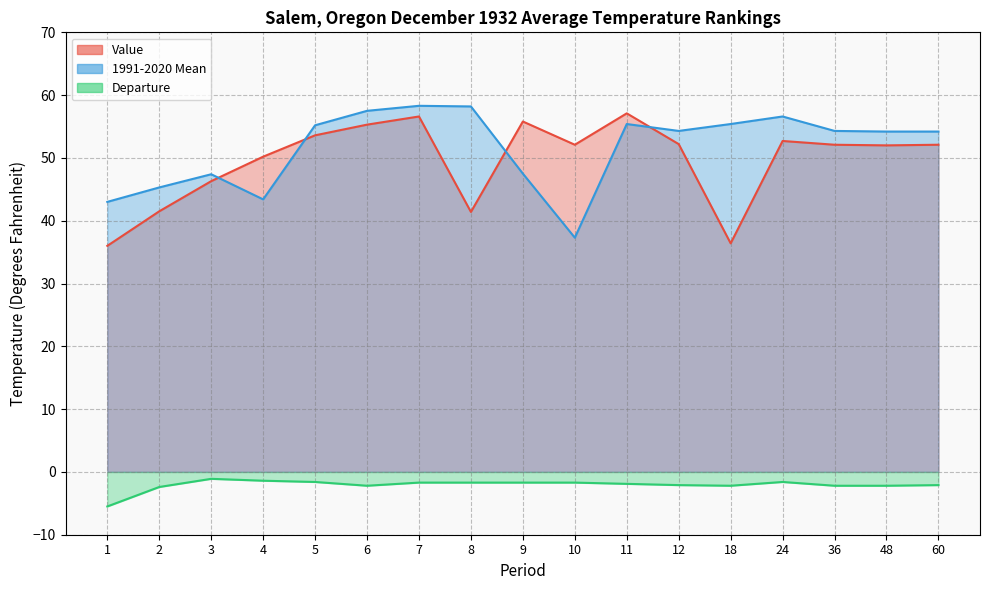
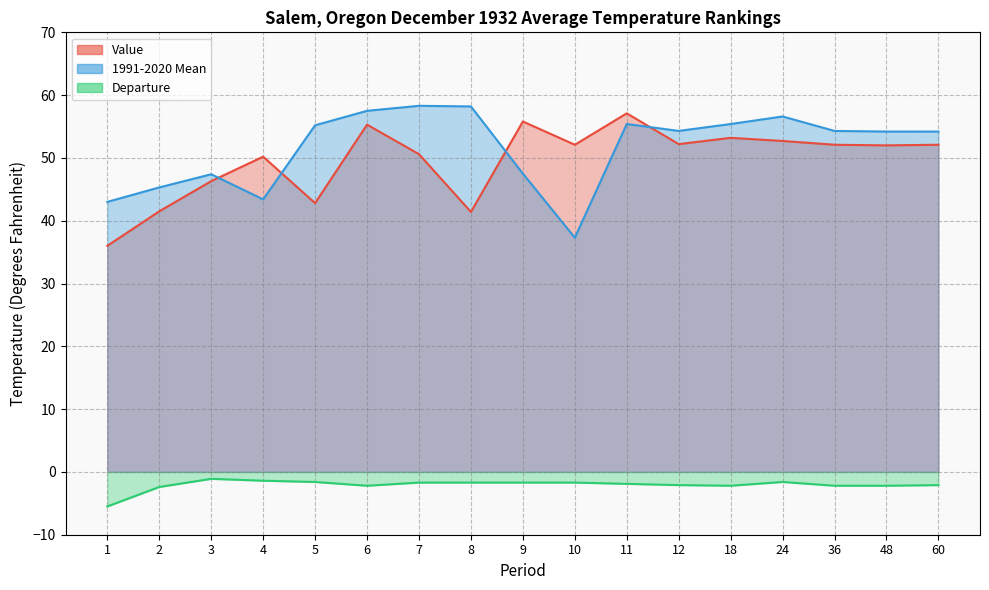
  {
    "Value": {
      "1": 36,
      "2": 42,
      "3": 46,
      "4": 50,
-     "5": 54,
+     "5": 43,
      "6": 55,
-     "7": 57,
+     "7": 51,
      "8": 41,
      "9": 56,
      "10": 52,
      "11": 57,
      "12": 52,
-     "18": 36,
+     "18": 53,
      "24": 53,
      "36": 52,
      "48": 52,
      "60": 52
    },
    "1991-2020 Mean": {
      "1": 43,
      "2": 45,
      "3": 47,
      "4": 43,
      "5": 55,
      "6": 58,
      "7": 58,
      "8": 58,
      "9": 48,
      "10": 37,
      "11": 55,
      "12": 54,
      "18": 55,
      "24": 57,
      "36": 54,
      "48": 54,
      "60": 54
    }
  }
